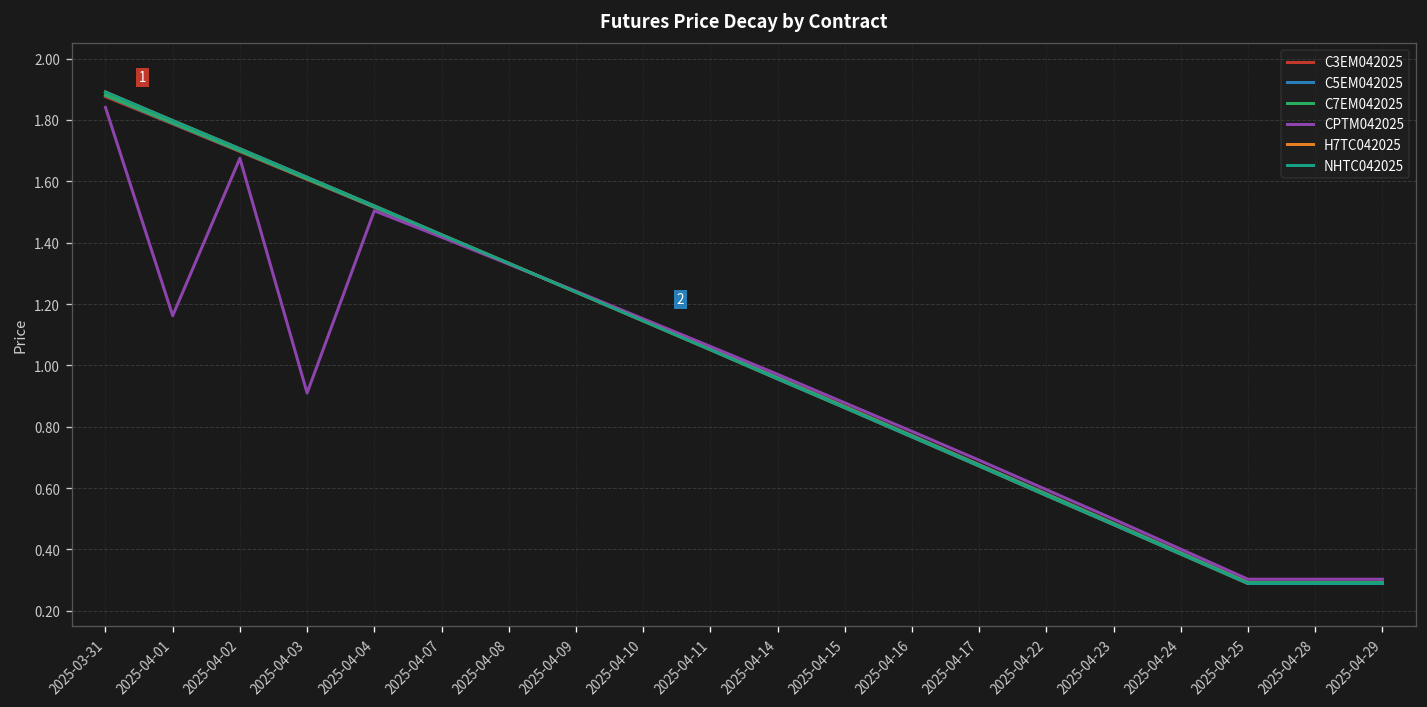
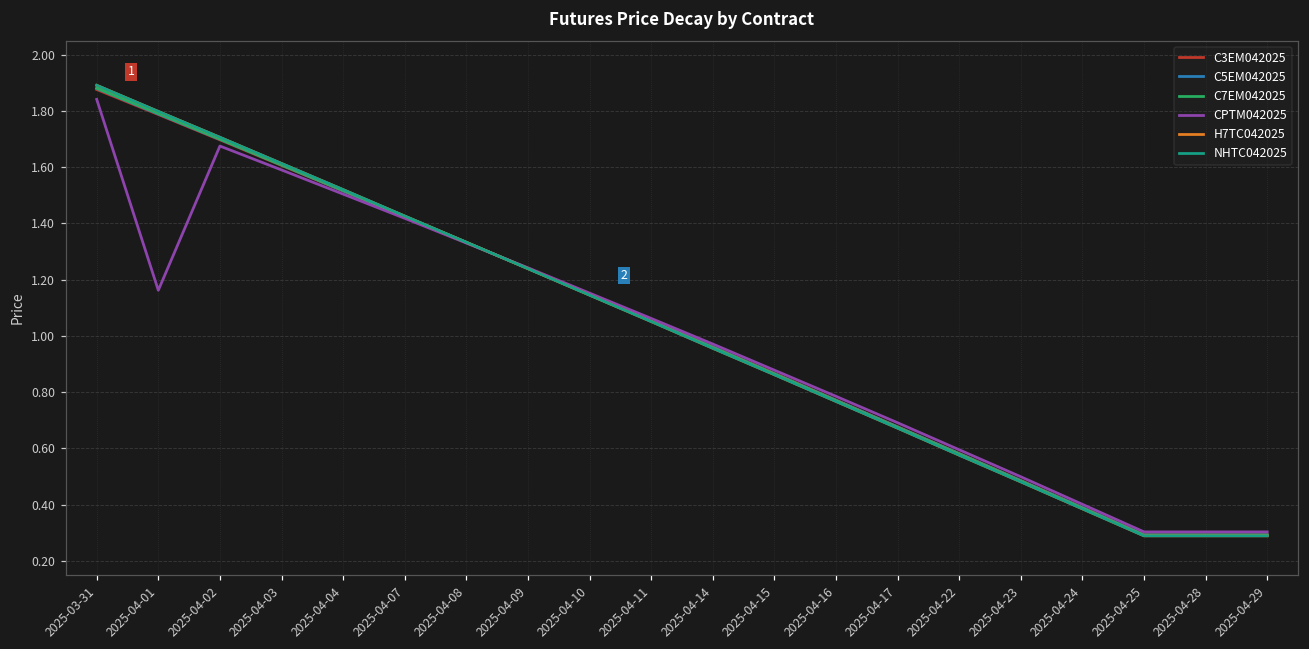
  {
    "CPTM042025": {
      "2025-03-31": 1.84,
      "2025-04-01": 1.16,
      "2025-04-02": 1.68,
-     "2025-04-03": 0.91,
+     "2025-04-03": 1.59,
      "2025-04-04": 1.50,
      "2025-04-14": 0.97,
      "2025-04-15": 0.88,
      "2025-04-16": 0.79,
      "2025-04-17": 0.69,
      "2025-04-22": 0.60,
      "2025-04-23": 0.50,
      "2025-04-24": 0.40,
      "2025-04-25": 0.30,
      "2025-04-28": 0.30,
      "2025-04-29": 0.30
    }
  }
